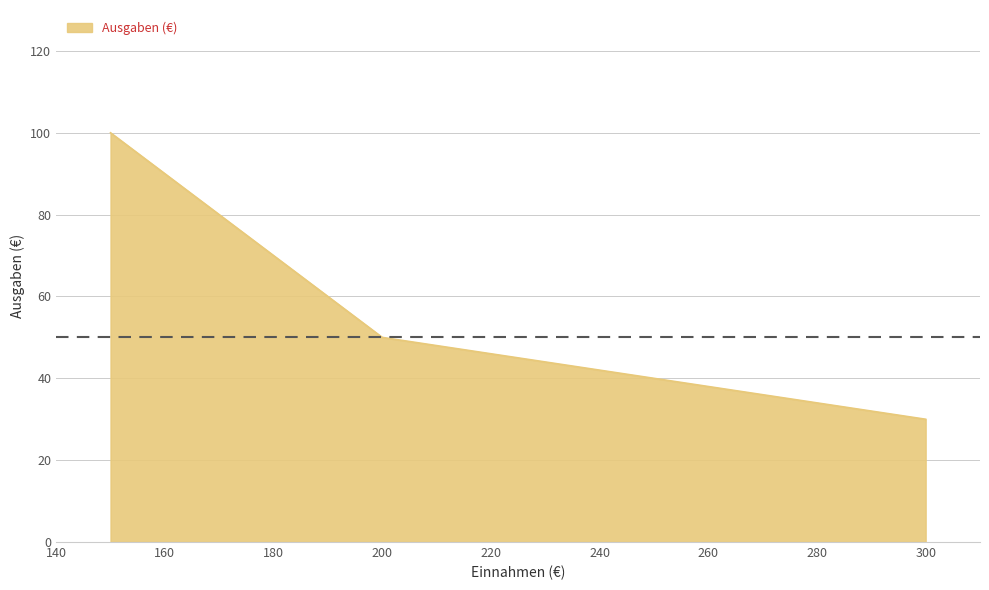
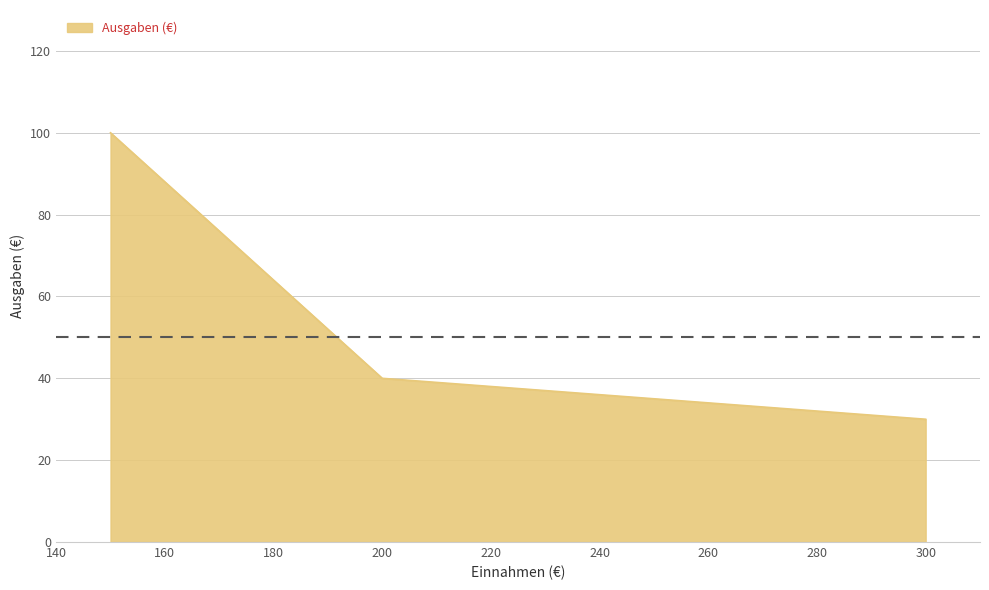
  {
-   "200": 50,
+   "200": 40,
    "300": 30
  }
